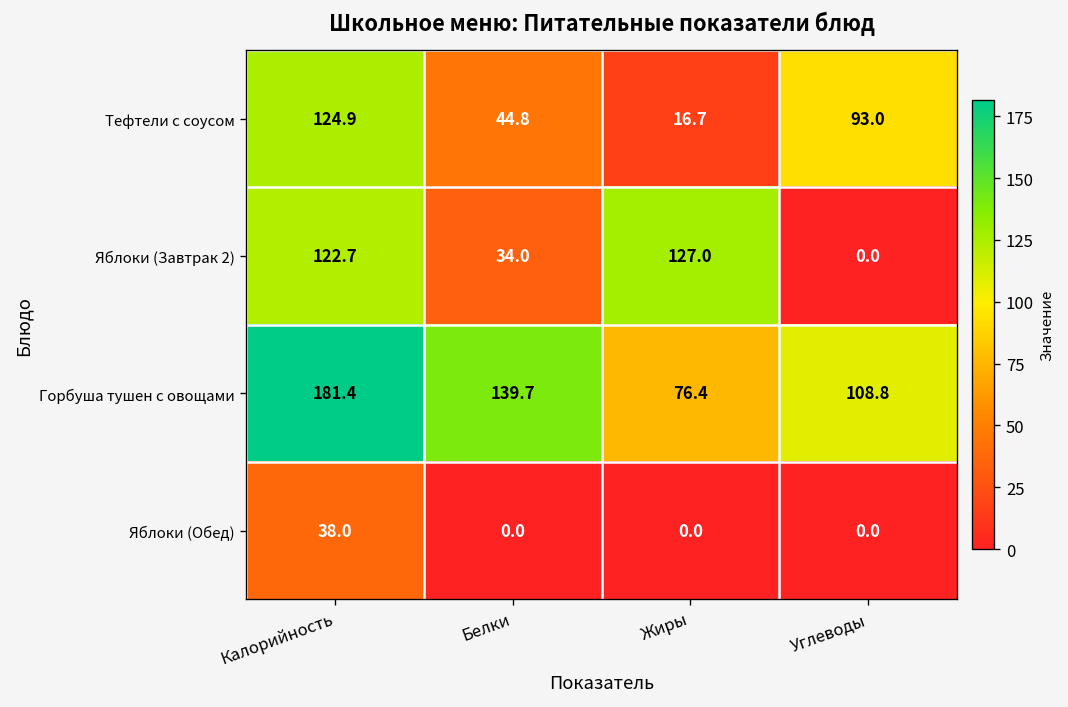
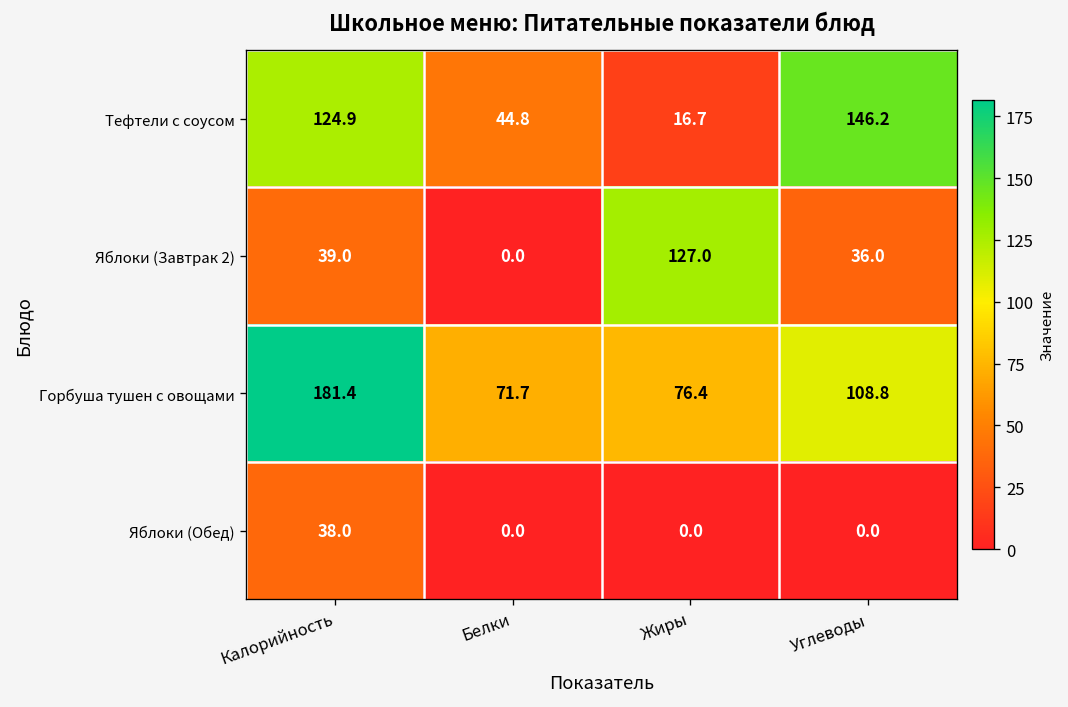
  {
    "Тефтели с соусом": {
      "Калорийность": 124.9,
      "Белки": 44.8,
      "Жиры": 16.7,
-     "Углеводы": 93.0
+     "Углеводы": 146.2
    },
    "Яблоки (Завтрак 2)": {
-     "Калорийность": 122.7,
-     "Белки": 34.0,
+     "Калорийность": 39.0,
+     "Белки": 0.0,
      "Жиры": 127.0,
-     "Углеводы": 0.0
+     "Углеводы": 36.0
    },
    "Горбуша тушен с овощами": {
      "Калорийность": 181.4,
-     "Белки": 139.7,
+     "Белки": 71.7,
      "Жиры": 76.4,
      "Углеводы": 108.8
    },
    "Яблоки (Обед)": {
      "Калорийность": 38.0,
      "Белки": 0.0,
      "Жиры": 0.0,
      "Углеводы": 0.0
    }
  }
